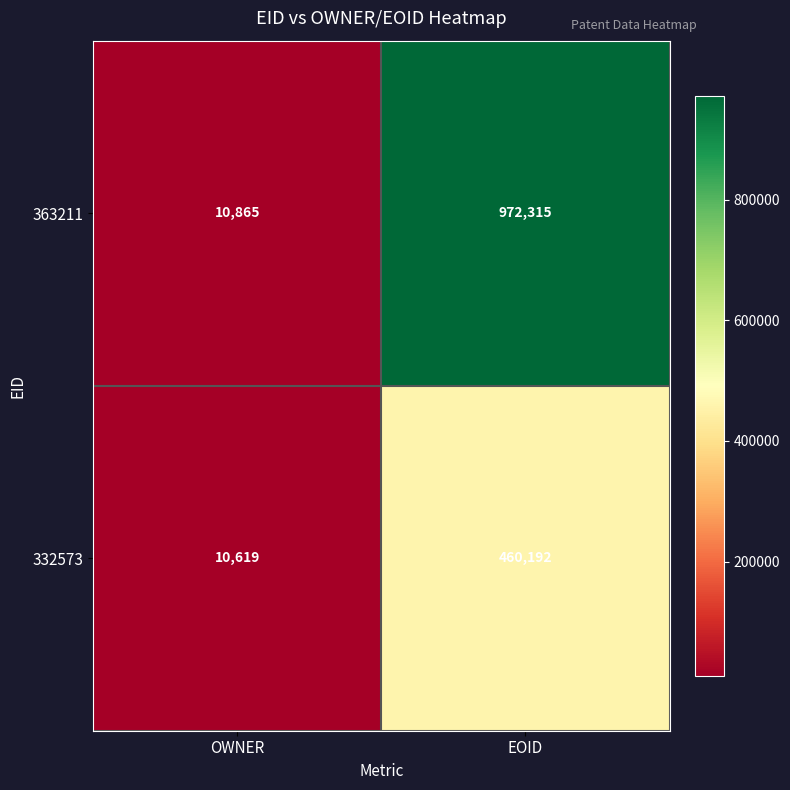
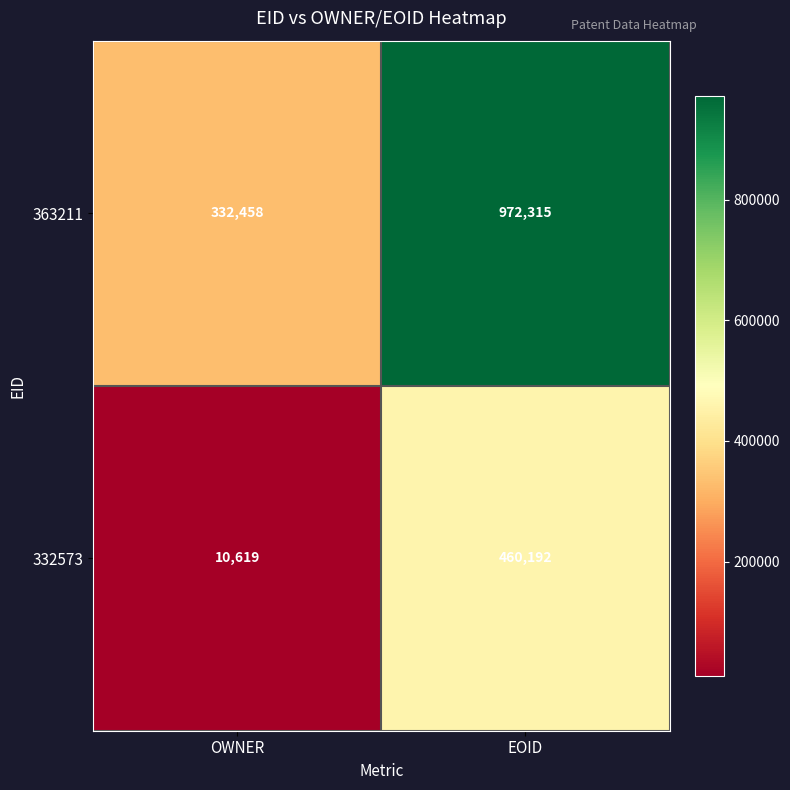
  {
    "363211": {
-     "OWNER": "10,865",
+     "OWNER": "332,458",
      "EOID": "972,315"
    },
    "332573": {
      "OWNER": "10,619",
      "EOID": "460,192"
    }
  }
